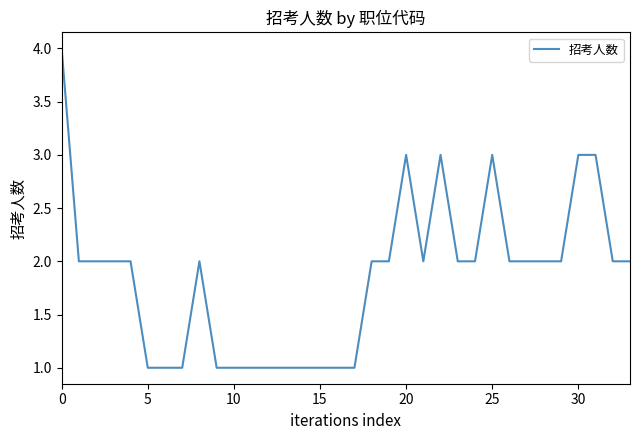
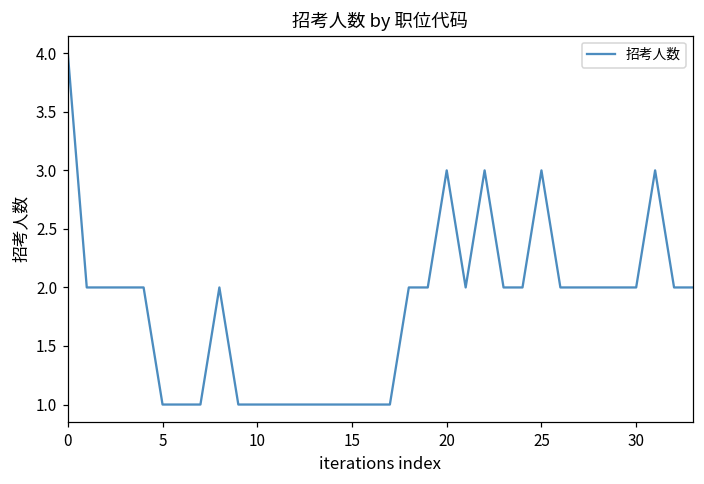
  {
    "0": 4,
    "5": 1,
    "10": 1,
    "15": 1,
    "20": 3,
    "25": 3,
-   "30": 3
+   "30": 2
  }
